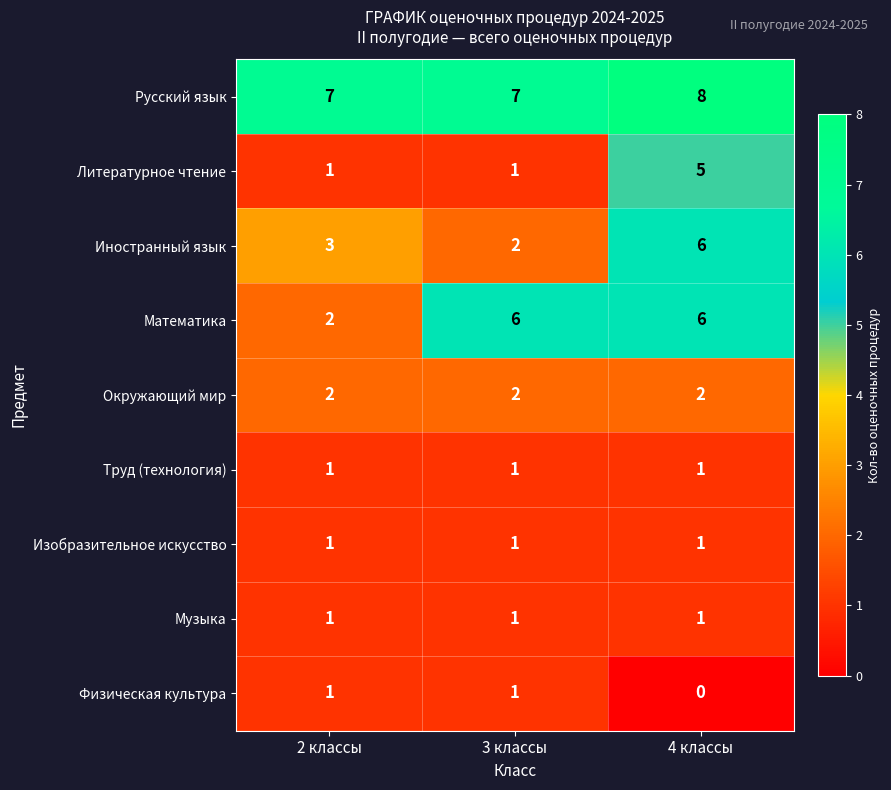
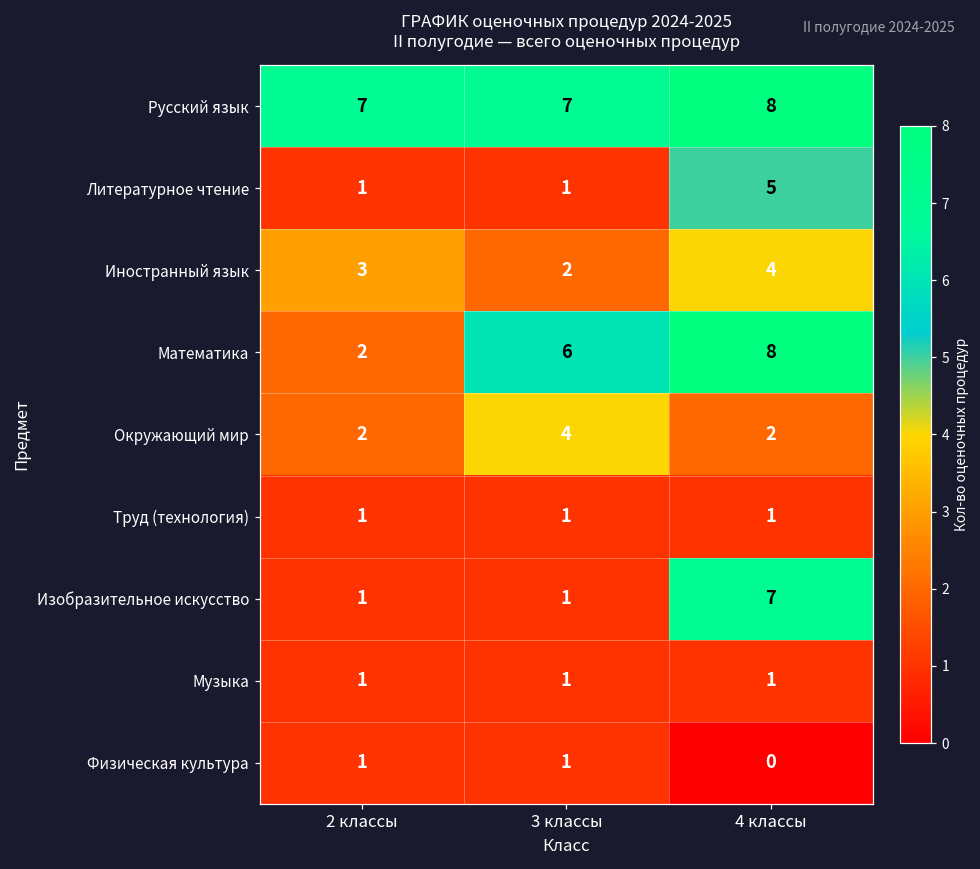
  {
    "Русский язык": {
      "2 классы": 7,
      "3 классы": 7,
      "4 классы": 8
    },
    "Литературное чтение": {
      "2 классы": 1,
      "3 классы": 1,
      "4 классы": 5
    },
    "Иностранный язык": {
      "2 классы": 3,
      "3 классы": 2,
-     "4 классы": 6
+     "4 классы": 4
    },
    "Математика": {
      "2 классы": 2,
      "3 классы": 6,
-     "4 классы": 6
+     "4 классы": 8
    },
    "Окружающий мир": {
      "2 классы": 2,
-     "3 классы": 2,
+     "3 классы": 4,
      "4 классы": 2
    },
    "Труд (технология)": {
      "2 классы": 1,
      "3 классы": 1,
      "4 классы": 1
    },
    "Изобразительное искусство": {
      "2 классы": 1,
      "3 классы": 1,
-     "4 классы": 1
+     "4 классы": 7
    },
    "Музыка": {
      "2 классы": 1,
      "3 классы": 1,
      "4 классы": 1
    },
    "Физическая культура": {
      "2 классы": 1,
      "3 классы": 1,
      "4 классы": 0
    }
  }
